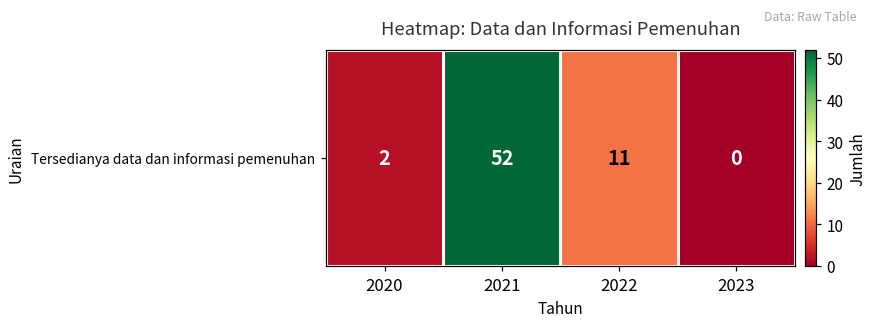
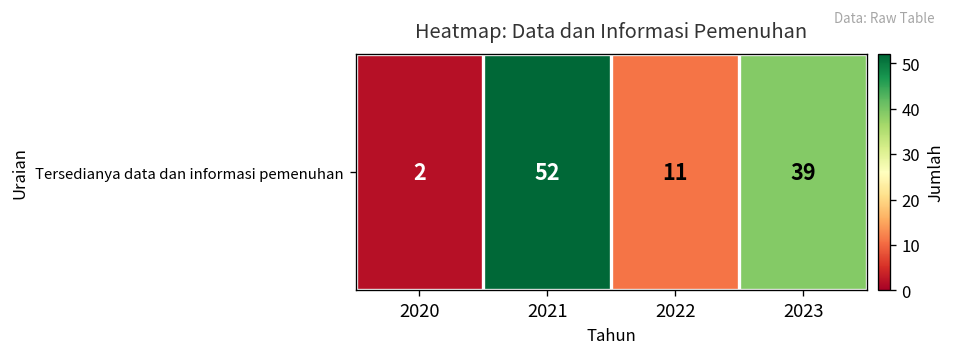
  {
    "Tersedianya data dan informasi pemenuhan": {
      "2020": 2,
      "2021": 52,
      "2022": 11,
-     "2023": 0
+     "2023": 39
    }
  }
